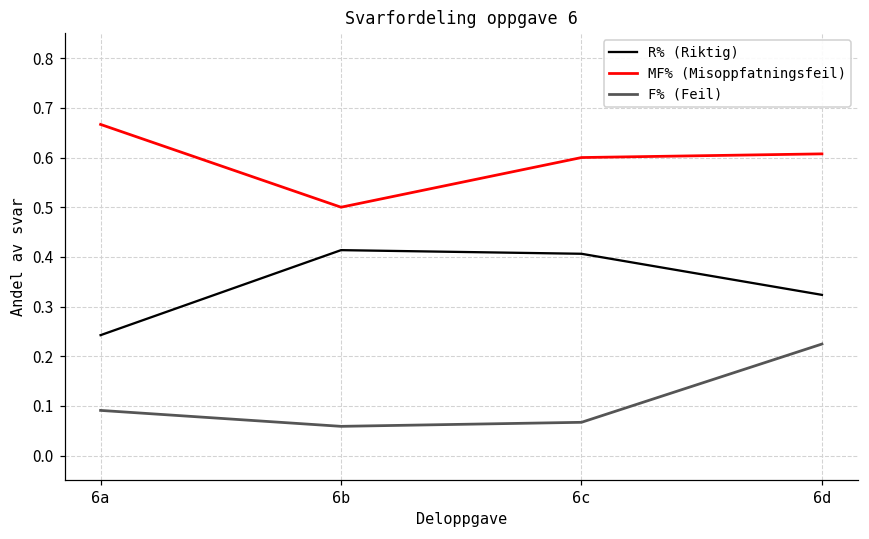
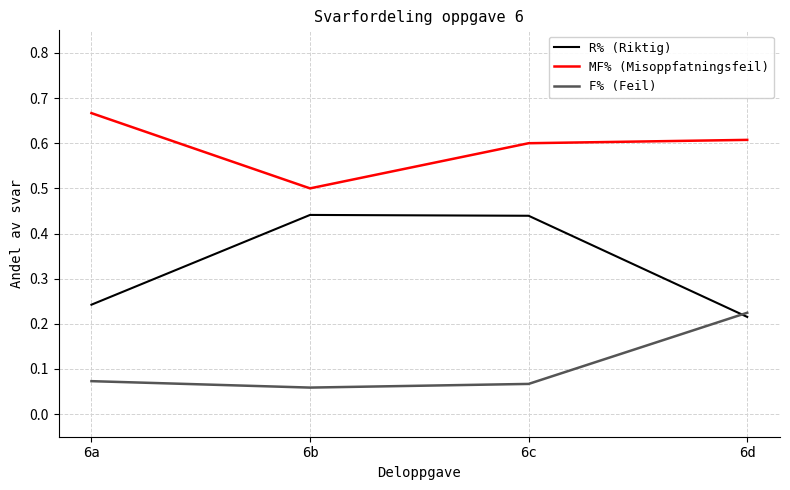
  {
    "R% (Riktig)": {
      "6a": 0.24,
-     "6b": 0.41,
-     "6c": 0.41,
-     "6d": 0.32
+     "6b": 0.44,
+     "6c": 0.44,
+     "6d": 0.22
    },
    "MF% (Misoppfatningsfeil)": {
      "6a": 0.67,
      "6b": 0.50,
      "6c": 0.60,
      "6d": 0.61
    },
    "F% (Feil)": {
-     "6a": 0.09,
+     "6a": 0.07,
      "6b": 0.06,
      "6c": 0.07,
      "6d": 0.22
    }
  }
